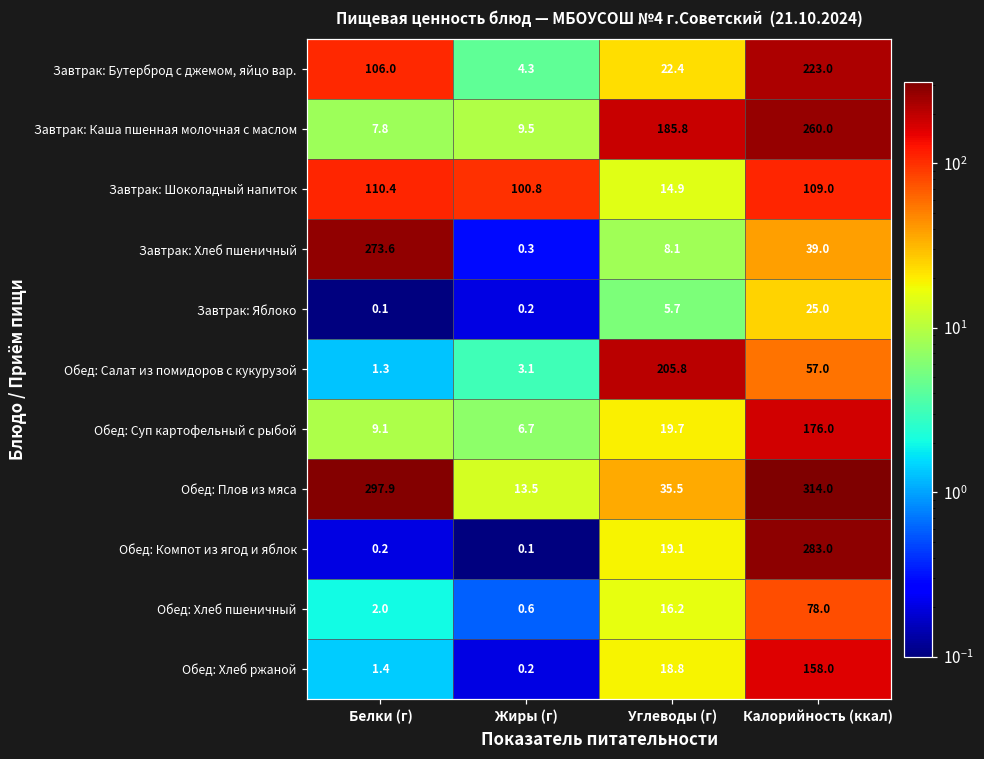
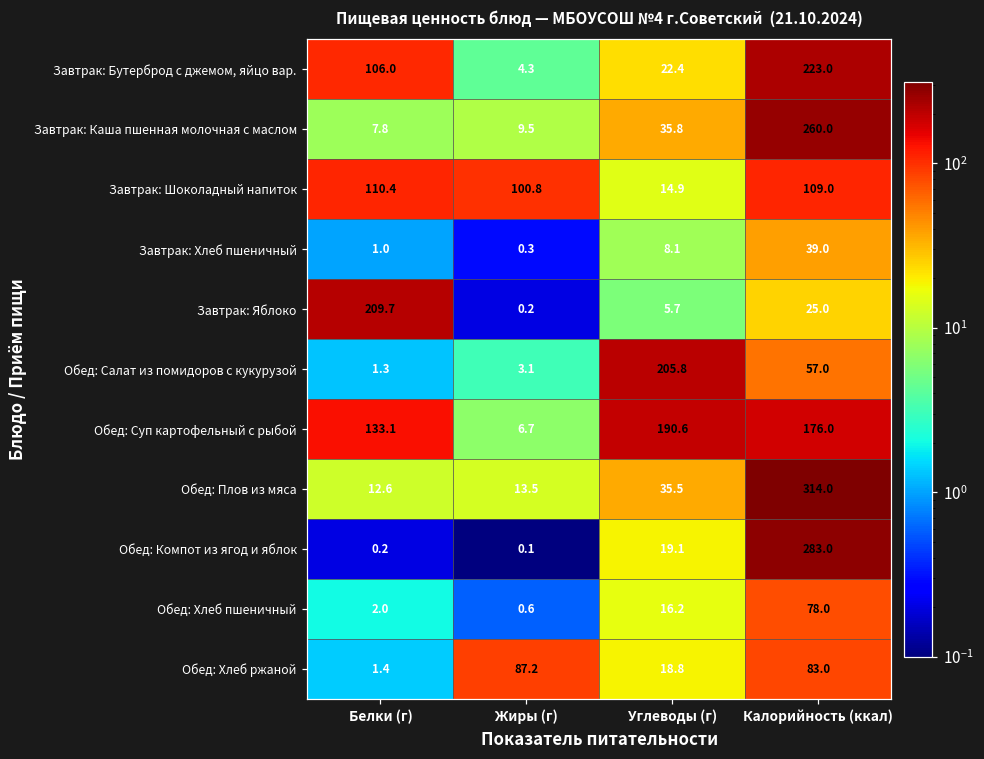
  {
    "Завтрак: Бутерброд с джемом, яйцо вар.": {
      "Белки (г)": 106.0,
      "Жиры (г)": 4.3,
      "Углеводы (г)": 22.4,
      "Калорийность (ккал)": 223.0
    },
    "Завтрак: Каша пшенная молочная с маслом": {
      "Белки (г)": 7.8,
      "Жиры (г)": 9.5,
-     "Углеводы (г)": 185.8,
+     "Углеводы (г)": 35.8,
      "Калорийность (ккал)": 260.0
    },
    "Завтрак: Шоколадный напиток": {
      "Белки (г)": 110.4,
      "Жиры (г)": 100.8,
      "Углеводы (г)": 14.9,
      "Калорийность (ккал)": 109.0
    },
    "Завтрак: Хлеб пшеничный": {
-     "Белки (г)": 273.6,
+     "Белки (г)": 1.0,
      "Жиры (г)": 0.3,
      "Углеводы (г)": 8.1,
      "Калорийность (ккал)": 39.0
    },
    "Завтрак: Яблоко": {
-     "Белки (г)": 0.1,
+     "Белки (г)": 209.7,
      "Жиры (г)": 0.2,
      "Углеводы (г)": 5.7,
      "Калорийность (ккал)": 25.0
    },
    "Обед: Салат из помидоров с кукурузой": {
      "Белки (г)": 1.3,
      "Жиры (г)": 3.1,
      "Углеводы (г)": 205.8,
      "Калорийность (ккал)": 57.0
    },
    "Обед: Суп картофельный с рыбой": {
-     "Белки (г)": 9.1,
+     "Белки (г)": 133.1,
      "Жиры (г)": 6.7,
-     "Углеводы (г)": 19.7,
+     "Углеводы (г)": 190.6,
      "Калорийность (ккал)": 176.0
    },
    "Обед: Плов из мяса": {
-     "Белки (г)": 297.9,
+     "Белки (г)": 12.6,
      "Жиры (г)": 13.5,
      "Углеводы (г)": 35.5,
      "Калорийность (ккал)": 314.0
    },
    "Обед: Компот из ягод и яблок": {
      "Белки (г)": 0.2,
      "Жиры (г)": 0.1,
      "Углеводы (г)": 19.1,
      "Калорийность (ккал)": 283.0
    },
    "Обед: Хлеб пшеничный": {
      "Белки (г)": 2.0,
      "Жиры (г)": 0.6,
      "Углеводы (г)": 16.2,
      "Калорийность (ккал)": 78.0
    },
    "Обед: Хлеб ржаной": {
      "Белки (г)": 1.4,
-     "Жиры (г)": 0.2,
+     "Жиры (г)": 87.2,
      "Углеводы (г)": 18.8,
-     "Калорийность (ккал)": 158.0
+     "Калорийность (ккал)": 83.0
    }
  }
